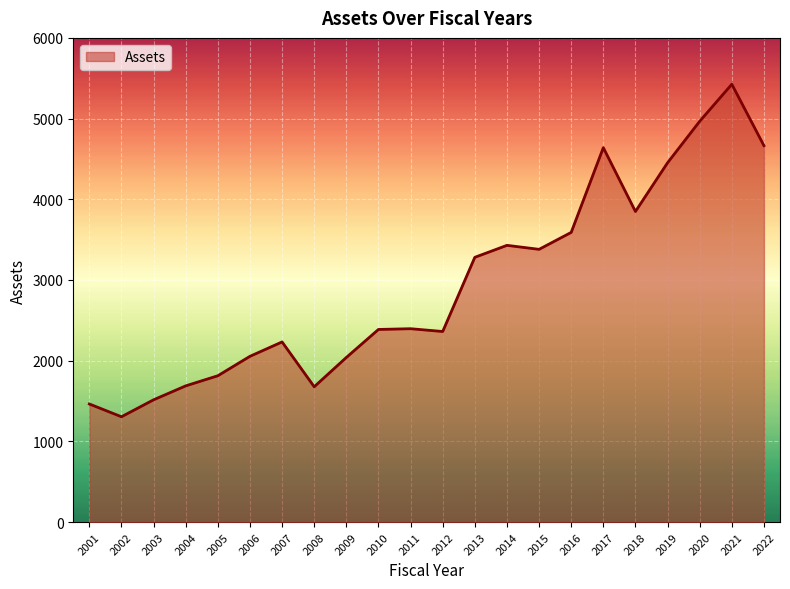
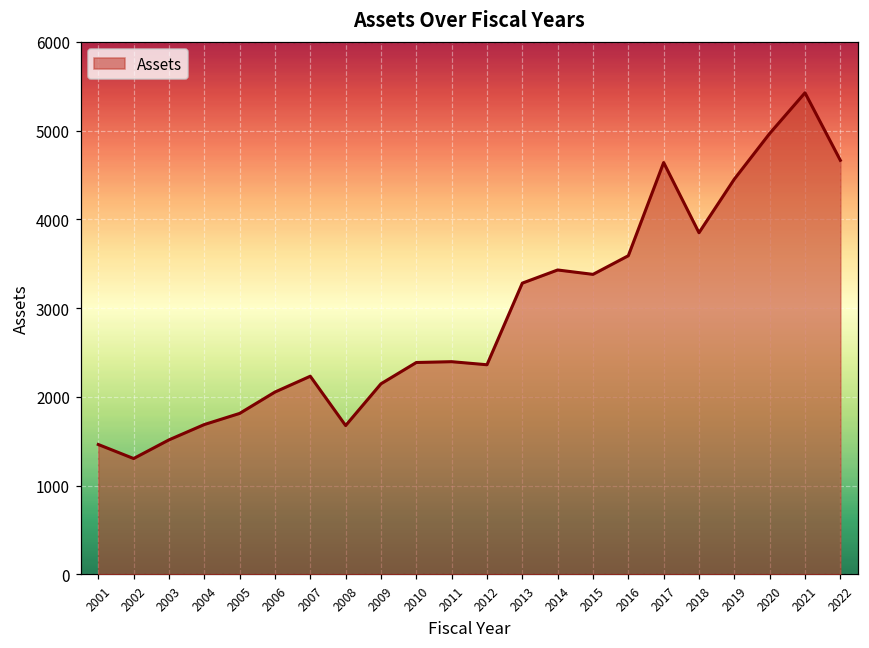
  {
    "2001": 1500,
    "2002": 1300,
    "2003": 1500,
    "2004": 1700,
    "2005": 1800,
    "2006": 2100,
    "2007": 2200,
    "2008": 1700,
-   "2009": 2000,
+   "2009": 2100,
    "2010": 2400,
    "2011": 2400,
    "2012": 2400,
    "2013": 3300,
    "2014": 3400,
    "2015": 3400,
    "2016": 3600,
    "2017": 4600,
    "2018": 3800,
    "2019": 4500,
    "2020": 5000,
    "2021": 5400,
    "2022": 4700
  }
